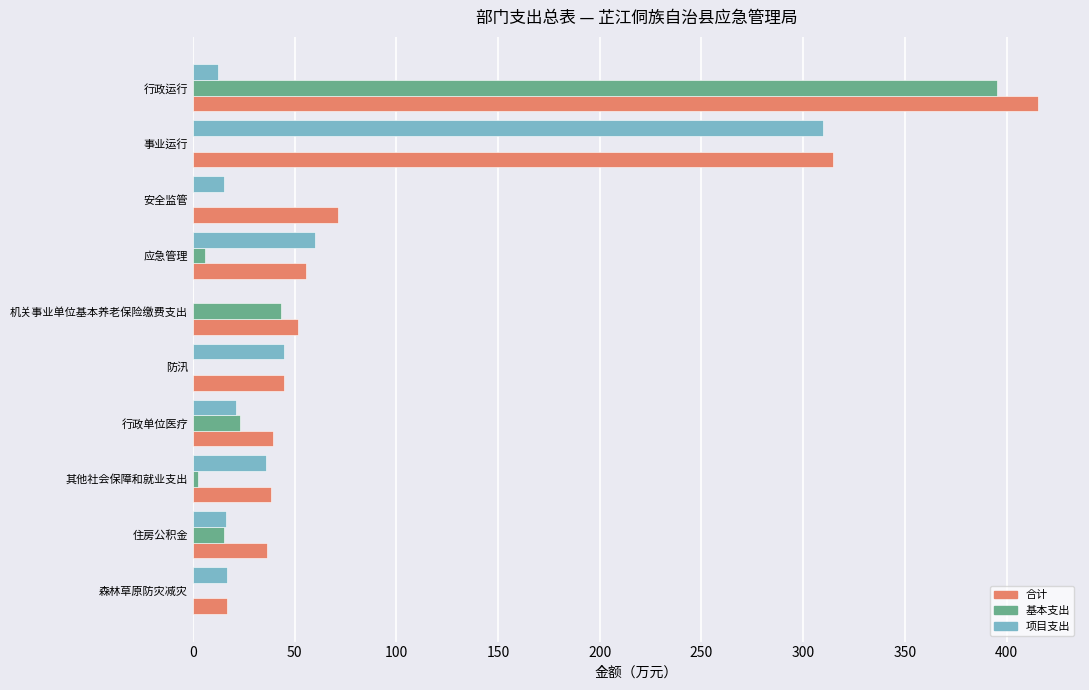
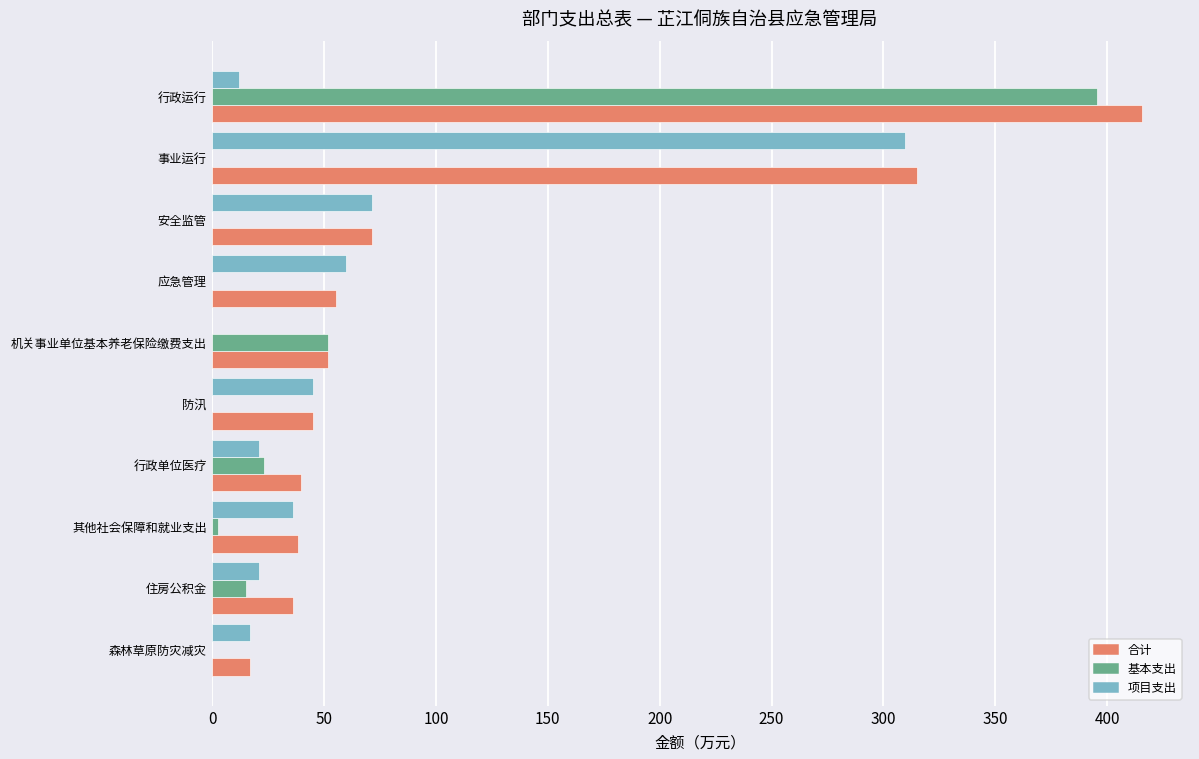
  {
    "合计": {
      "行政运行": 415,
      "事业运行": 315,
      "安全监管": 71,
      "应急管理": 56,
      "机关事业单位基本养老保险缴费支出": 52,
      "防汛": 45,
      "行政单位医疗": 40,
      "其他社会保障和就业支出": 39,
      "住房公积金": 36,
      "森林草原防灾减灾": 17
    },
    "基本支出": {
      "行政运行": 395,
      "事业运行": 0,
      "安全监管": 0,
-     "应急管理": 6,
-     "机关事业单位基本养老保险缴费支出": 43,
+     "应急管理": 0,
+     "机关事业单位基本养老保险缴费支出": 52,
      "防汛": 0,
      "行政单位医疗": 23,
      "其他社会保障和就业支出": 2,
      "住房公积金": 15,
      "森林草原防灾减灾": 0
    },
    "项目支出": {
      "行政运行": 12,
      "事业运行": 310,
-     "安全监管": 16,
+     "安全监管": 71,
      "应急管理": 60,
      "机关事业单位基本养老保险缴费支出": 0,
      "防汛": 45,
      "行政单位医疗": 21,
      "其他社会保障和就业支出": 36,
-     "住房公积金": 16,
+     "住房公积金": 21,
      "森林草原防灾减灾": 17
    }
  }
